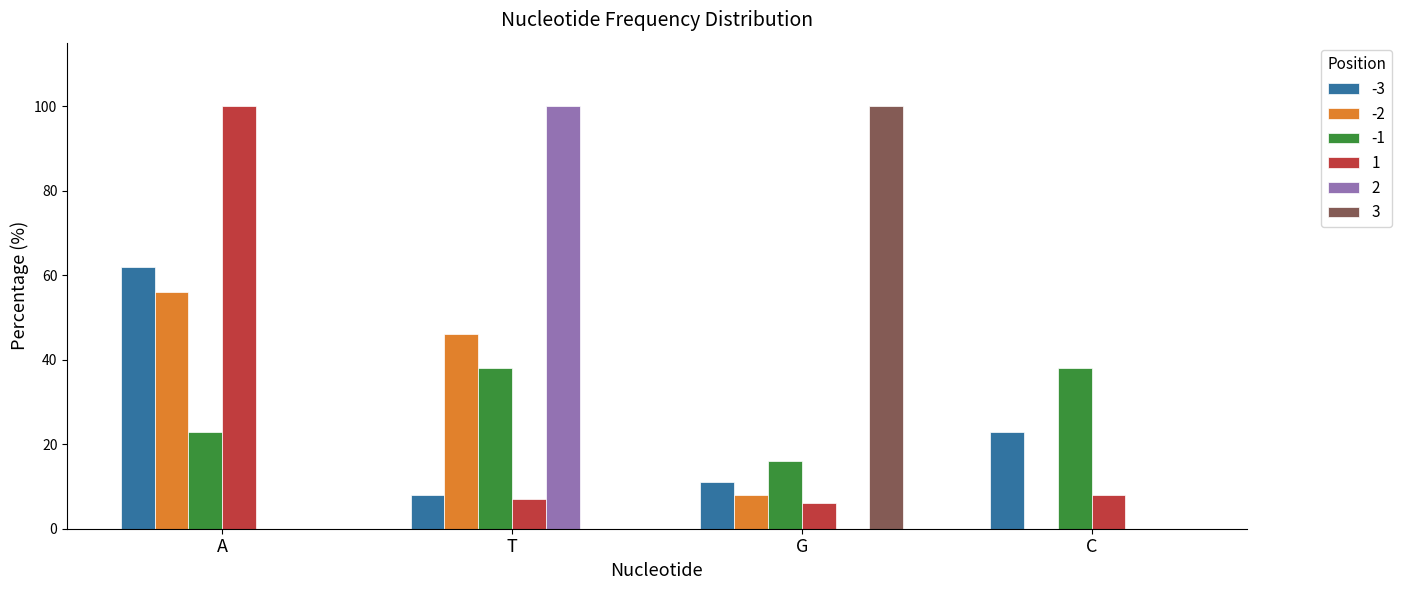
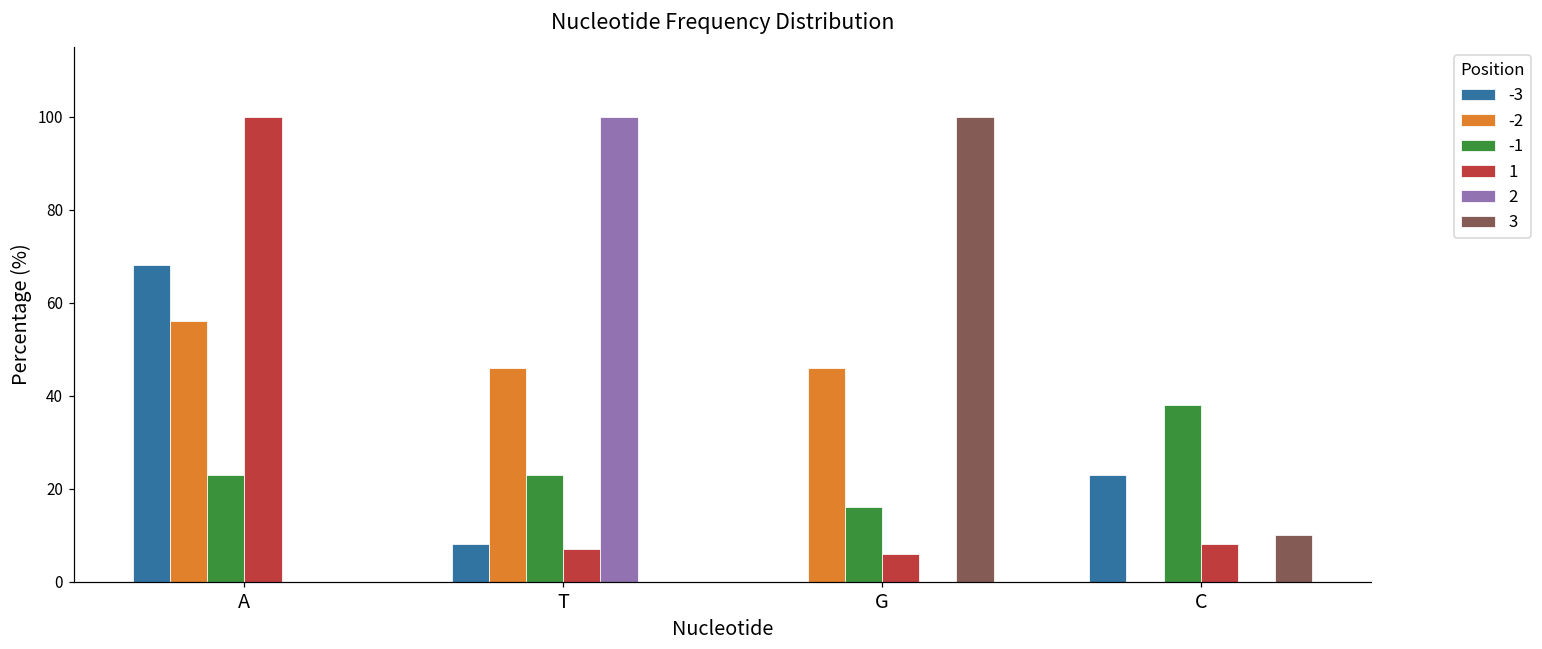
  {
    "-3": {
-     "A": 62,
+     "A": 68,
      "T": 8,
-     "G": 11,
+     "G": 0,
      "C": 23
    },
    "-2": {
      "A": 56,
      "T": 46,
-     "G": 8,
+     "G": 46,
      "C": 0
    },
    "-1": {
      "A": 23,
-     "T": 38,
+     "T": 23,
      "G": 16,
      "C": 38
    },
    "1": {
      "A": 100,
      "T": 7,
      "G": 6,
      "C": 8
    },
    "2": {
      "A": 0,
      "T": 100,
      "G": 0,
      "C": 0
    },
    "3": {
      "A": 0,
      "T": 0,
      "G": 100,
-     "C": 0
+     "C": 10
    }
  }
